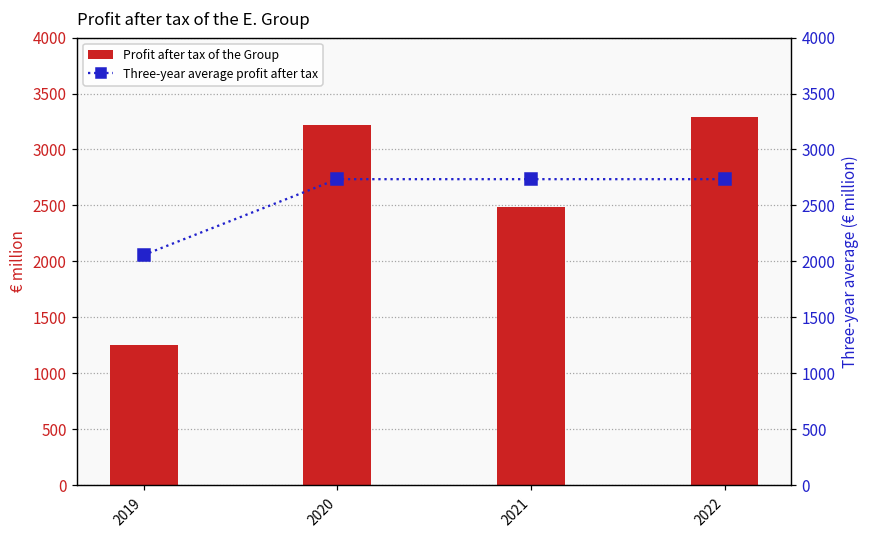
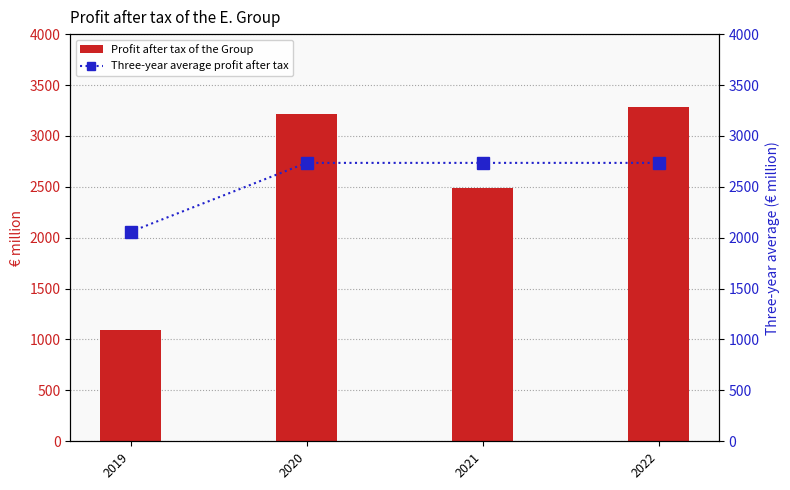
  {
    "Profit after tax of the Group": {
-     "2019": 1260,
+     "2019": 1100,
      "2020": 3220,
      "2021": 2490,
      "2022": 3290
    },
    "Three-year average profit after tax": {
      "2019": 2060,
      "2020": 2740,
      "2021": 2740,
      "2022": 2740
    }
  }
